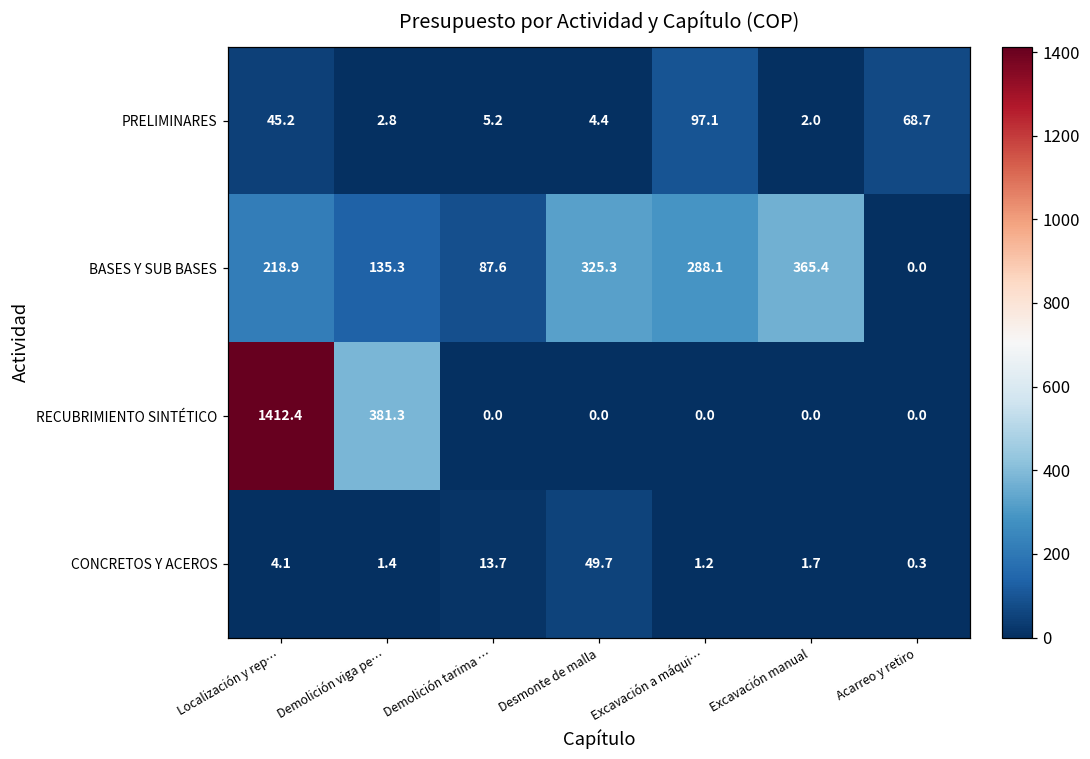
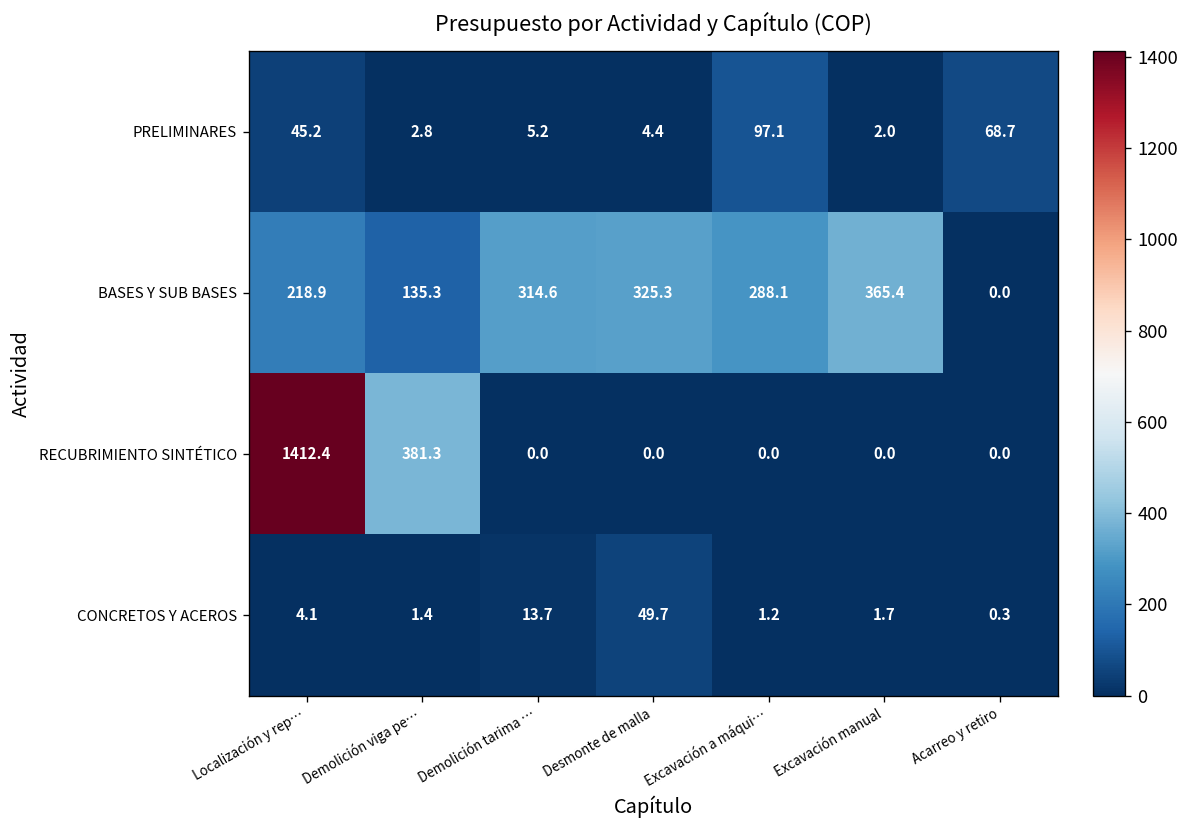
  {
    "PRELIMINARES": {
      "Localización y rep…": 45.2,
      "Demolición viga pe…": 2.8,
      "Demolición tarima …": 5.2,
      "Desmonte de malla": 4.4,
      "Excavación a máqui…": 97.1,
      "Excavación manual": 2.0,
      "Acarreo y retiro": 68.7
    },
    "BASES Y SUB BASES": {
      "Localización y rep…": 218.9,
      "Demolición viga pe…": 135.3,
-     "Demolición tarima …": 87.6,
+     "Demolición tarima …": 314.6,
      "Desmonte de malla": 325.3,
      "Excavación a máqui…": 288.1,
      "Excavación manual": 365.4,
      "Acarreo y retiro": 0.0
    },
    "RECUBRIMIENTO SINTÉTICO": {
      "Localización y rep…": 1412.4,
      "Demolición viga pe…": 381.3,
      "Demolición tarima …": 0.0,
      "Desmonte de malla": 0.0,
      "Excavación a máqui…": 0.0,
      "Excavación manual": 0.0,
      "Acarreo y retiro": 0.0
    },
    "CONCRETOS Y ACEROS": {
      "Localización y rep…": 4.1,
      "Demolición viga pe…": 1.4,
      "Demolición tarima …": 13.7,
      "Desmonte de malla": 49.7,
      "Excavación a máqui…": 1.2,
      "Excavación manual": 1.7,
      "Acarreo y retiro": 0.3
    }
  }
